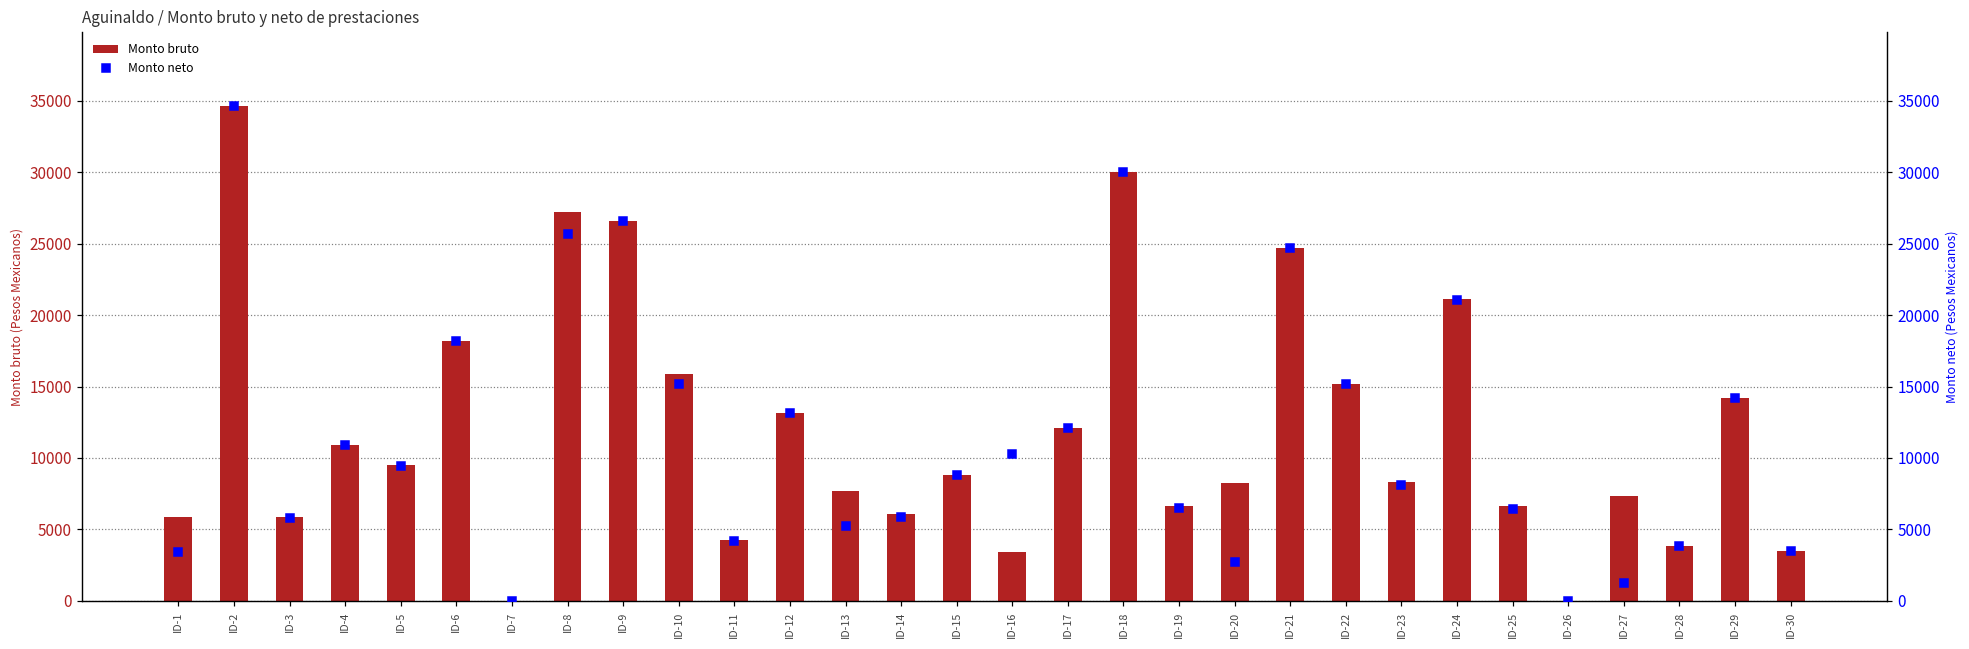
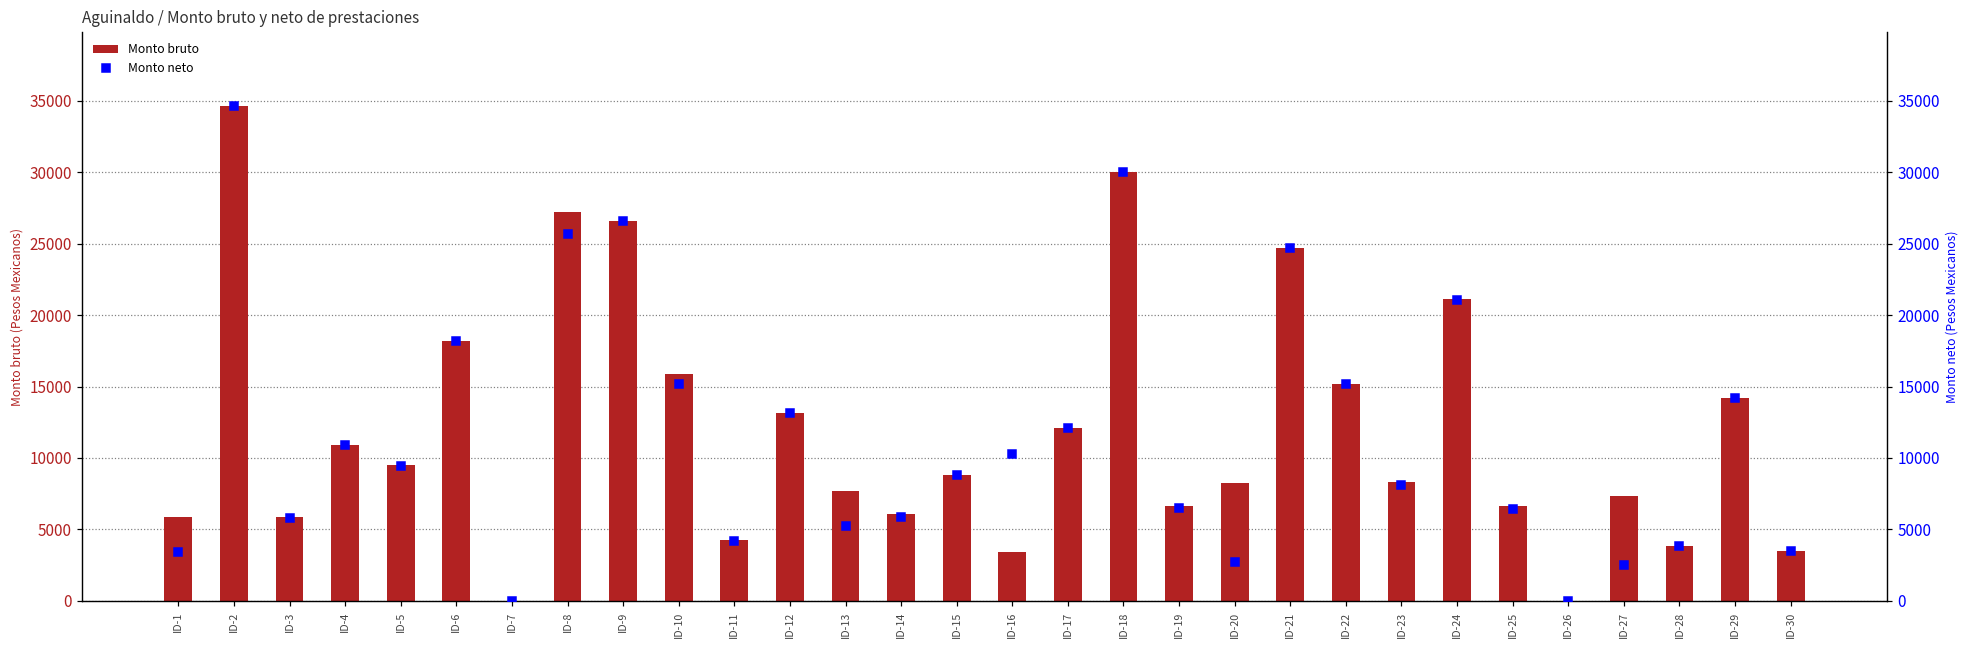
  {
    "Monto bruto": {
      "ID-1": 5900,
      "ID-2": 34600,
      "ID-3": 5900,
      "ID-4": 10900,
      "ID-5": 9500,
      "ID-6": 18200,
      "ID-7": 0,
      "ID-8": 27200,
      "ID-9": 26600,
      "ID-10": 15900,
      "ID-11": 4200,
      "ID-12": 13200,
      "ID-13": 7700,
      "ID-14": 6000,
      "ID-15": 8800,
      "ID-16": 3400,
      "ID-17": 12100,
      "ID-18": 30000,
      "ID-19": 6600,
      "ID-20": 8200,
      "ID-21": 24700,
      "ID-22": 15200,
      "ID-23": 8300,
      "ID-24": 21100,
      "ID-25": 6700,
      "ID-26": 0,
      "ID-27": 7400,
      "ID-28": 3800,
      "ID-29": 14200,
      "ID-30": 3500
    },
    "Monto neto": {
      "ID-1": 3400,
      "ID-2": 34600,
      "ID-3": 5800,
      "ID-4": 10900,
      "ID-5": 9400,
      "ID-6": 18200,
      "ID-7": 0,
      "ID-8": 25700,
      "ID-9": 26600,
      "ID-10": 15200,
      "ID-11": 4200,
      "ID-12": 13200,
      "ID-13": 5200,
      "ID-14": 5800,
      "ID-15": 8800,
      "ID-16": 10300,
      "ID-17": 12100,
      "ID-18": 30000,
      "ID-19": 6500,
      "ID-20": 2800,
      "ID-21": 24700,
      "ID-22": 15200,
      "ID-23": 8100,
      "ID-24": 21100,
      "ID-25": 6400,
      "ID-26": 0,
-     "ID-27": 1200,
+     "ID-27": 2500,
      "ID-28": 3800,
      "ID-29": 14200,
      "ID-30": 3500
    }
  }
